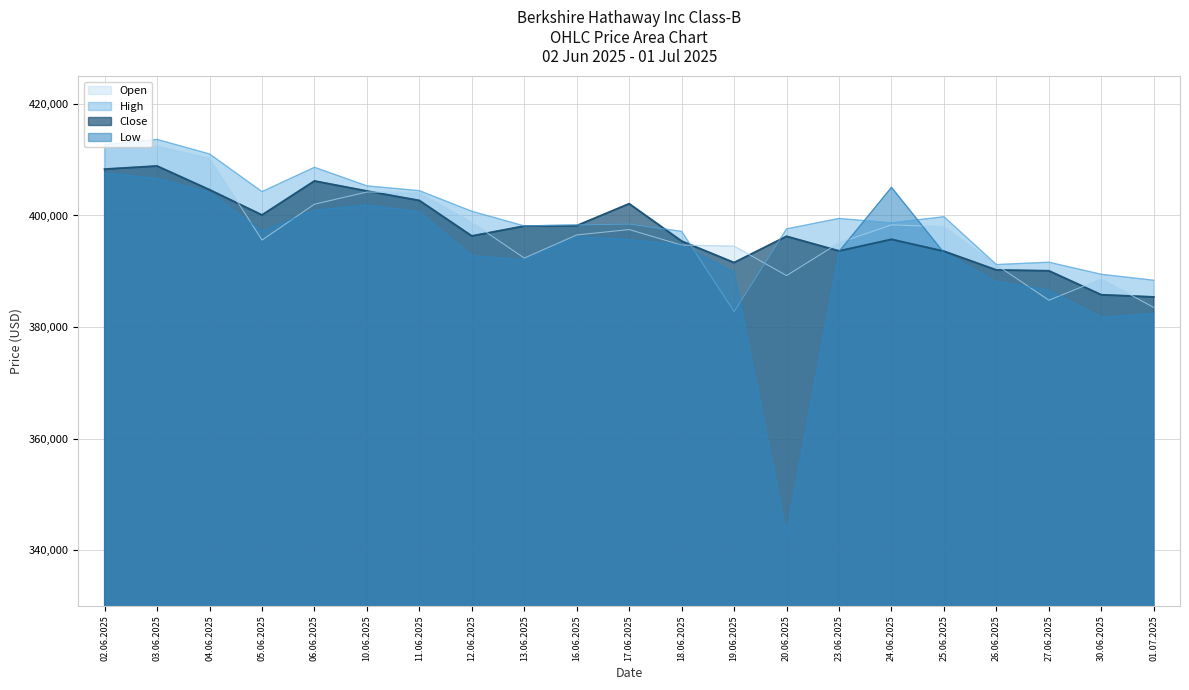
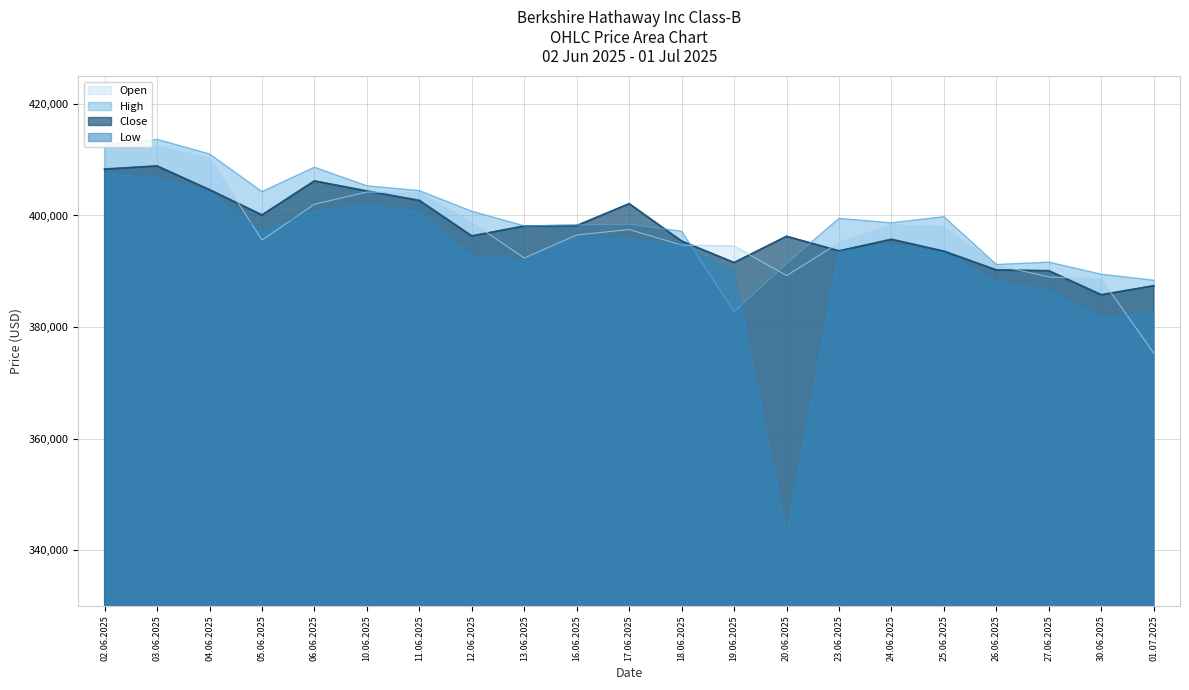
  {
    "Open": {
      "02.06.2025": "412,000",
      "03.06.2025": "412,000",
      "04.06.2025": "410,000",
      "05.06.2025": "396,000",
      "06.06.2025": "402,000",
      "12.06.2025": "399,000",
      "17.06.2025": "397,000",
      "19.06.2025": "395,000",
      "20.06.2025": "389,000",
      "23.06.2025": "395,000",
      "25.06.2025": "398,000",
-     "27.06.2025": "385,000",
+     "27.06.2025": "389,000",
      "30.06.2025": "389,000",
-     "01.07.2025": "384,000"
+     "01.07.2025": "375,000"
    },
    "High": {
      "03.06.2025": "414,000",
      "04.06.2025": "411,000",
      "05.06.2025": "404,000",
      "06.06.2025": "409,000",
      "10.06.2025": "405,000",
      "12.06.2025": "401,000",
      "17.06.2025": "398,000",
      "18.06.2025": "397,000",
      "19.06.2025": "383,000",
-     "20.06.2025": "398,000",
+     "20.06.2025": "391,000",
      "23.06.2025": "399,000",
      "25.06.2025": "400,000",
      "27.06.2025": "392,000",
      "30.06.2025": "389,000",
      "01.07.2025": "388,000"
    },
    "Close": {
      "02.06.2025": "408,000",
      "03.06.2025": "409,000",
      "04.06.2025": "405,000",
      "05.06.2025": "400,000",
      "06.06.2025": "406,000",
      "11.06.2025": "403,000",
      "12.06.2025": "396,000",
      "17.06.2025": "402,000",
      "18.06.2025": "395,000",
      "19.06.2025": "392,000",
      "20.06.2025": "396,000",
      "24.06.2025": "396,000",
      "26.06.2025": "390,000",
      "27.06.2025": "390,000",
      "30.06.2025": "386,000",
-     "01.07.2025": "385,000"
+     "01.07.2025": "387,000"
    },
    "Low": {
      "02.06.2025": "408,000",
      "03.06.2025": "407,000",
      "04.06.2025": "404,000",
      "05.06.2025": "397,000",
      "06.06.2025": "401,000",
      "10.06.2025": "402,000",
      "11.06.2025": "401,000",
      "12.06.2025": "393,000",
      "17.06.2025": "396,000",
      "19.06.2025": "390,000",
      "20.06.2025": "343,000",
-     "24.06.2025": "405,000",
+     "24.06.2025": "395,000",
      "26.06.2025": "388,000",
      "27.06.2025": "387,000",
      "30.06.2025": "382,000",
      "01.07.2025": "382,000"
    }
  }
